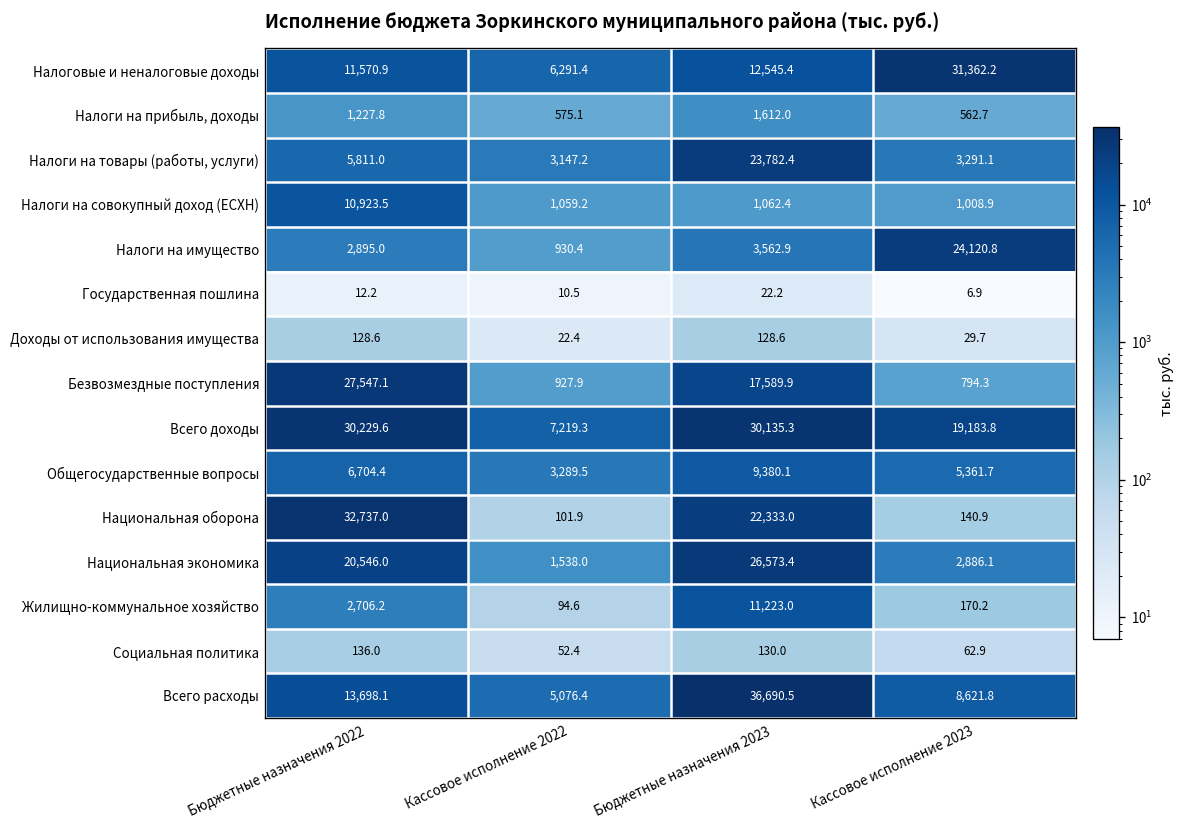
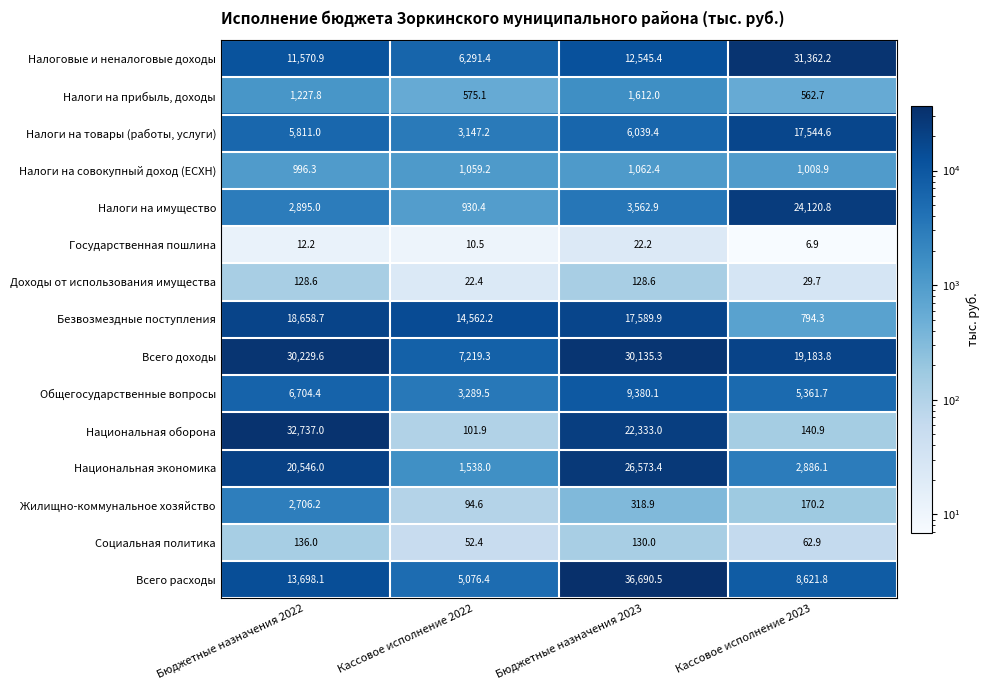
  {
    "Налоговые и неналоговые доходы": {
      "Бюджетные назначения 2022": "11,570.9",
      "Кассовое исполнение 2022": "6,291.4",
      "Бюджетные назначения 2023": "12,545.4",
      "Кассовое исполнение 2023": "31,362.2"
    },
    "Налоги на прибыль, доходы": {
      "Бюджетные назначения 2022": "1,227.8",
      "Кассовое исполнение 2022": "575.1",
      "Бюджетные назначения 2023": "1,612.0",
      "Кассовое исполнение 2023": "562.7"
    },
    "Налоги на товары (работы, услуги)": {
      "Бюджетные назначения 2022": "5,811.0",
      "Кассовое исполнение 2022": "3,147.2",
-     "Бюджетные назначения 2023": "23,782.4",
-     "Кассовое исполнение 2023": "3,291.1"
+     "Бюджетные назначения 2023": "6,039.4",
+     "Кассовое исполнение 2023": "17,544.6"
    },
    "Налоги на совокупный доход (ЕСХН)": {
-     "Бюджетные назначения 2022": "10,923.5",
+     "Бюджетные назначения 2022": "996.3",
      "Кассовое исполнение 2022": "1,059.2",
      "Бюджетные назначения 2023": "1,062.4",
      "Кассовое исполнение 2023": "1,008.9"
    },
    "Налоги на имущество": {
      "Бюджетные назначения 2022": "2,895.0",
      "Кассовое исполнение 2022": "930.4",
      "Бюджетные назначения 2023": "3,562.9",
      "Кассовое исполнение 2023": "24,120.8"
    },
    "Государственная пошлина": {
      "Бюджетные назначения 2022": "12.2",
      "Кассовое исполнение 2022": "10.5",
      "Бюджетные назначения 2023": "22.2",
      "Кассовое исполнение 2023": "6.9"
    },
    "Доходы от использования имущества": {
      "Бюджетные назначения 2022": "128.6",
      "Кассовое исполнение 2022": "22.4",
      "Бюджетные назначения 2023": "128.6",
      "Кассовое исполнение 2023": "29.7"
    },
    "Безвозмездные поступления": {
-     "Бюджетные назначения 2022": "27,547.1",
-     "Кассовое исполнение 2022": "927.9",
+     "Бюджетные назначения 2022": "18,658.7",
+     "Кассовое исполнение 2022": "14,562.2",
      "Бюджетные назначения 2023": "17,589.9",
      "Кассовое исполнение 2023": "794.3"
    },
    "Всего доходы": {
      "Бюджетные назначения 2022": "30,229.6",
      "Кассовое исполнение 2022": "7,219.3",
      "Бюджетные назначения 2023": "30,135.3",
      "Кассовое исполнение 2023": "19,183.8"
    },
    "Общегосударственные вопросы": {
      "Бюджетные назначения 2022": "6,704.4",
      "Кассовое исполнение 2022": "3,289.5",
      "Бюджетные назначения 2023": "9,380.1",
      "Кассовое исполнение 2023": "5,361.7"
    },
    "Национальная оборона": {
      "Бюджетные назначения 2022": "32,737.0",
      "Кассовое исполнение 2022": "101.9",
      "Бюджетные назначения 2023": "22,333.0",
      "Кассовое исполнение 2023": "140.9"
    },
    "Национальная экономика": {
      "Бюджетные назначения 2022": "20,546.0",
      "Кассовое исполнение 2022": "1,538.0",
      "Бюджетные назначения 2023": "26,573.4",
      "Кассовое исполнение 2023": "2,886.1"
    },
    "Жилищно-коммунальное хозяйство": {
      "Бюджетные назначения 2022": "2,706.2",
      "Кассовое исполнение 2022": "94.6",
-     "Бюджетные назначения 2023": "11,223.0",
+     "Бюджетные назначения 2023": "318.9",
      "Кассовое исполнение 2023": "170.2"
    },
    "Социальная политика": {
      "Бюджетные назначения 2022": "136.0",
      "Кассовое исполнение 2022": "52.4",
      "Бюджетные назначения 2023": "130.0",
      "Кассовое исполнение 2023": "62.9"
    },
    "Всего расходы": {
      "Бюджетные назначения 2022": "13,698.1",
      "Кассовое исполнение 2022": "5,076.4",
      "Бюджетные назначения 2023": "36,690.5",
      "Кассовое исполнение 2023": "8,621.8"
    }
  }
